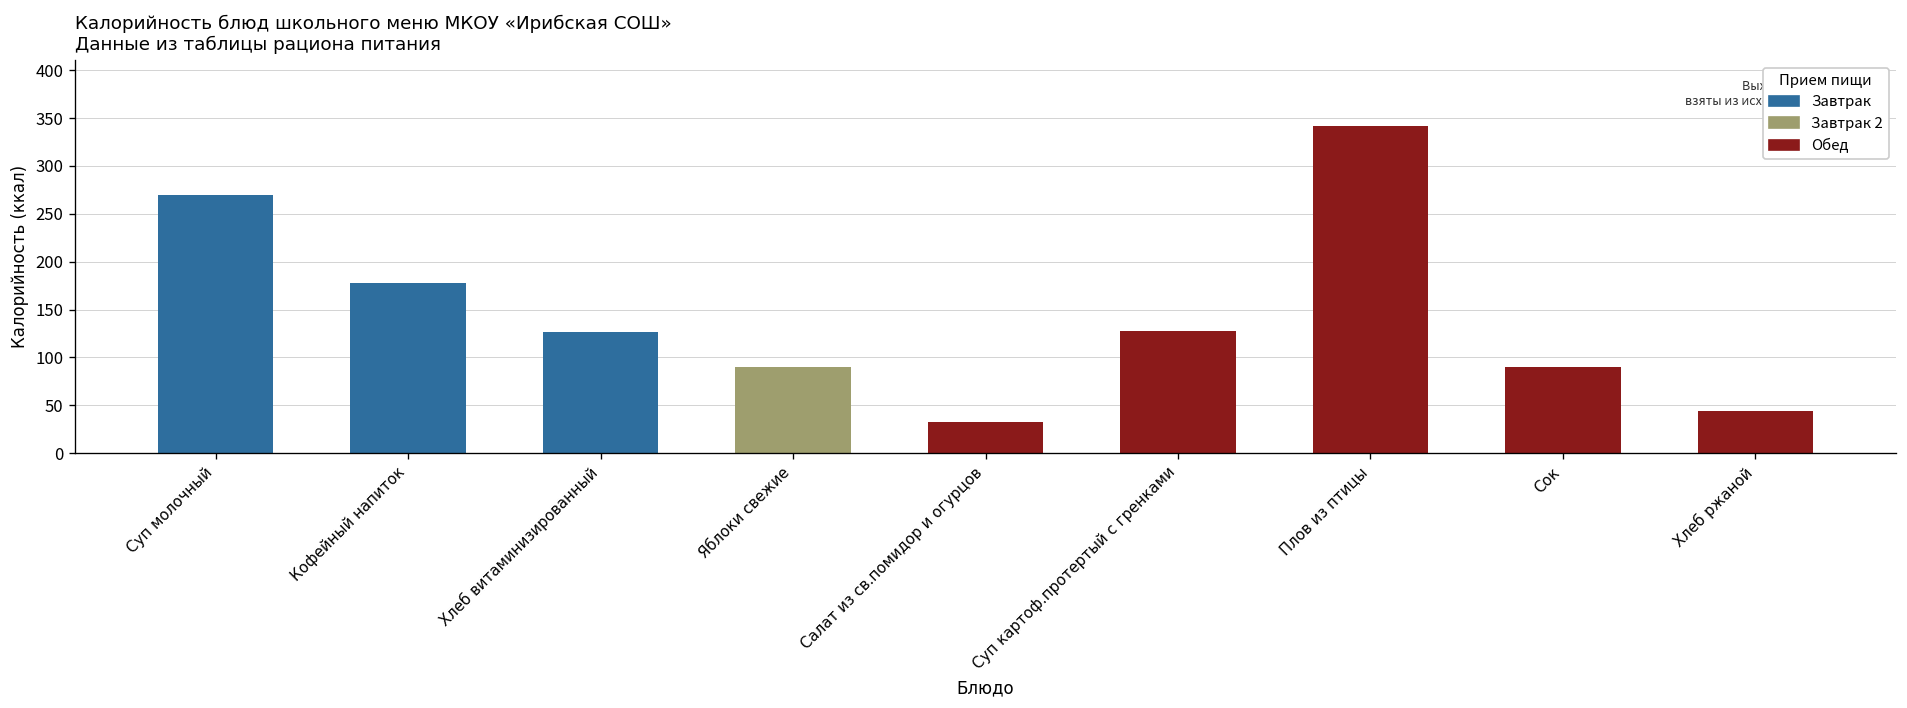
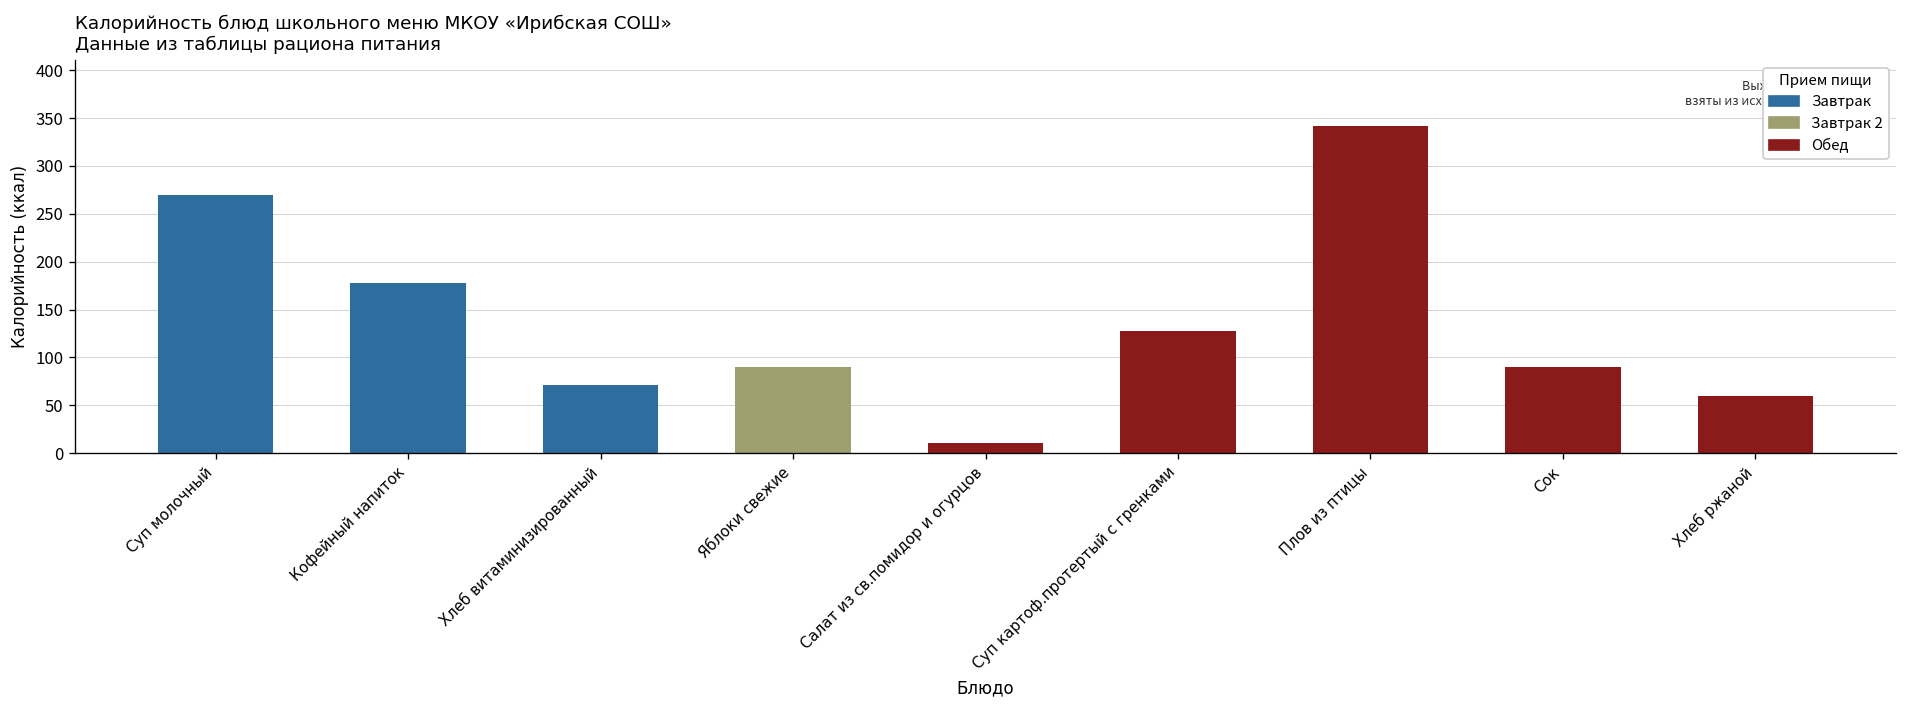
  {
    "Суп молочный": 270,
    "Кофейный напиток": 180,
-   "Хлеб витаминизированный": 130,
+   "Хлеб витаминизированный": 70,
    "Яблоки свежие": 90,
-   "Салат из св.помидор и огурцов": 30,
+   "Салат из св.помидор и огурцов": 10,
    "Суп картоф.протертый с гренками": 130,
    "Плов из птицы": 340,
    "Сок": 90,
-   "Хлеб ржаной": 40
+   "Хлеб ржаной": 60
  }
